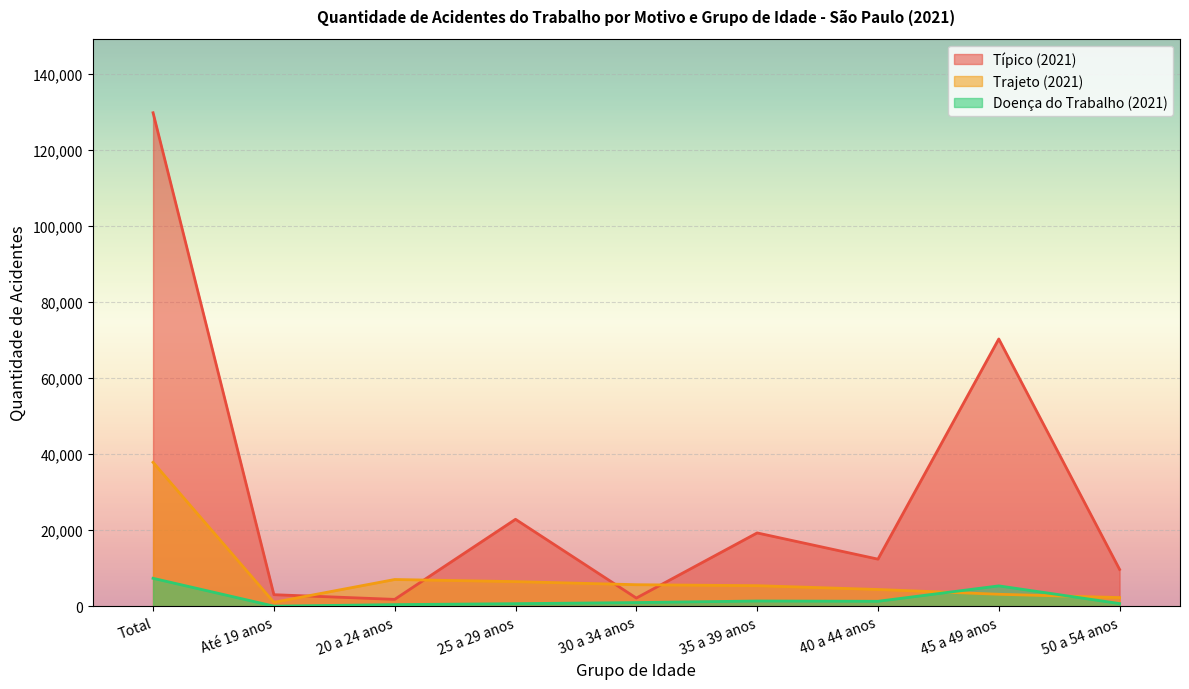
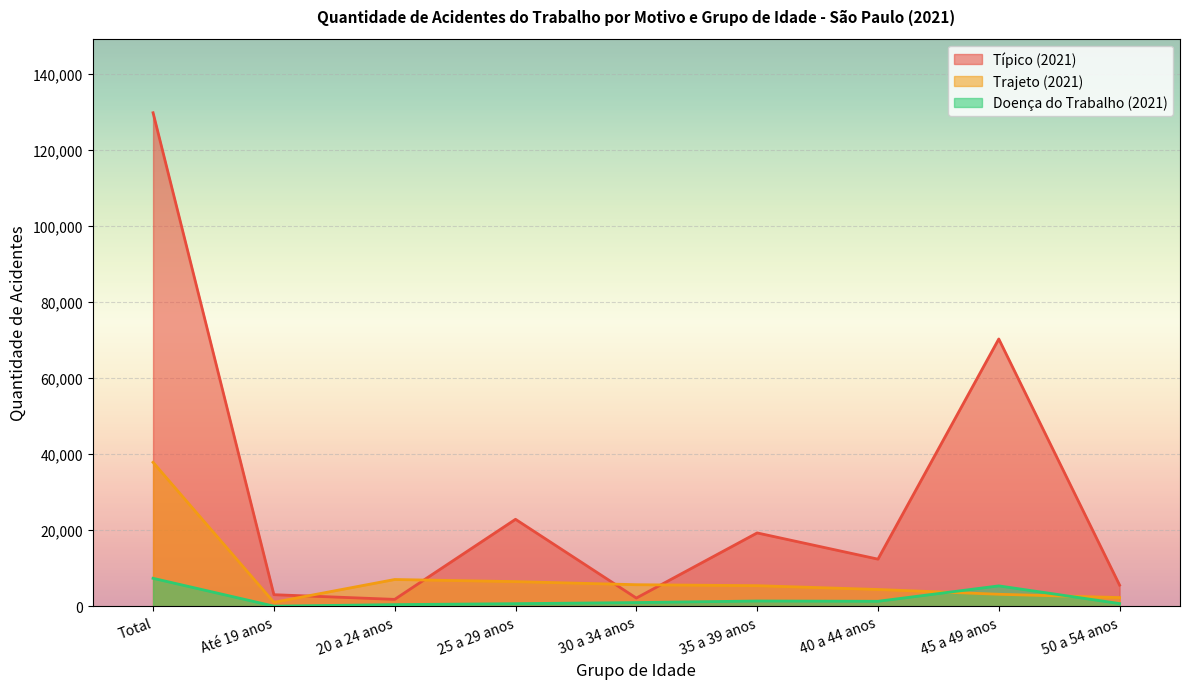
  {
    "Típico (2021)": {
      "Total": "130,000",
      "Até 19 anos": "3,000",
      "20 a 24 anos": "2,000",
      "25 a 29 anos": "23,000",
      "30 a 34 anos": "2,000",
      "35 a 39 anos": "19,000",
      "40 a 44 anos": "12,000",
      "45 a 49 anos": "70,000",
-     "50 a 54 anos": "10,000"
+     "50 a 54 anos": "6,000"
    },
    "Trajeto (2021)": {
      "Total": "38,000",
      "Até 19 anos": "1,000",
      "20 a 24 anos": "7,000",
      "25 a 29 anos": "7,000",
      "30 a 34 anos": "6,000",
      "35 a 39 anos": "5,000",
      "40 a 44 anos": "4,000",
      "45 a 49 anos": "3,000",
      "50 a 54 anos": "2,000"
    },
    "Doença do Trabalho (2021)": {
      "Total": "7,000",
      "Até 19 anos": "0",
      "20 a 24 anos": "0",
      "25 a 29 anos": "1,000",
      "30 a 34 anos": "1,000",
      "35 a 39 anos": "1,000",
      "40 a 44 anos": "1,000",
      "45 a 49 anos": "5,000",
      "50 a 54 anos": "1,000"
    }
  }
